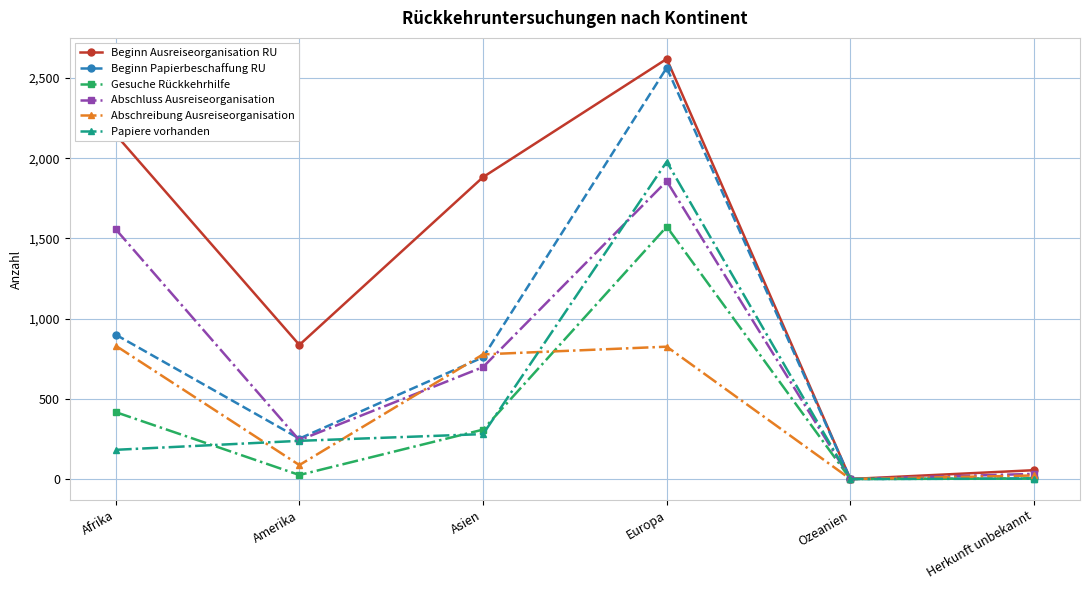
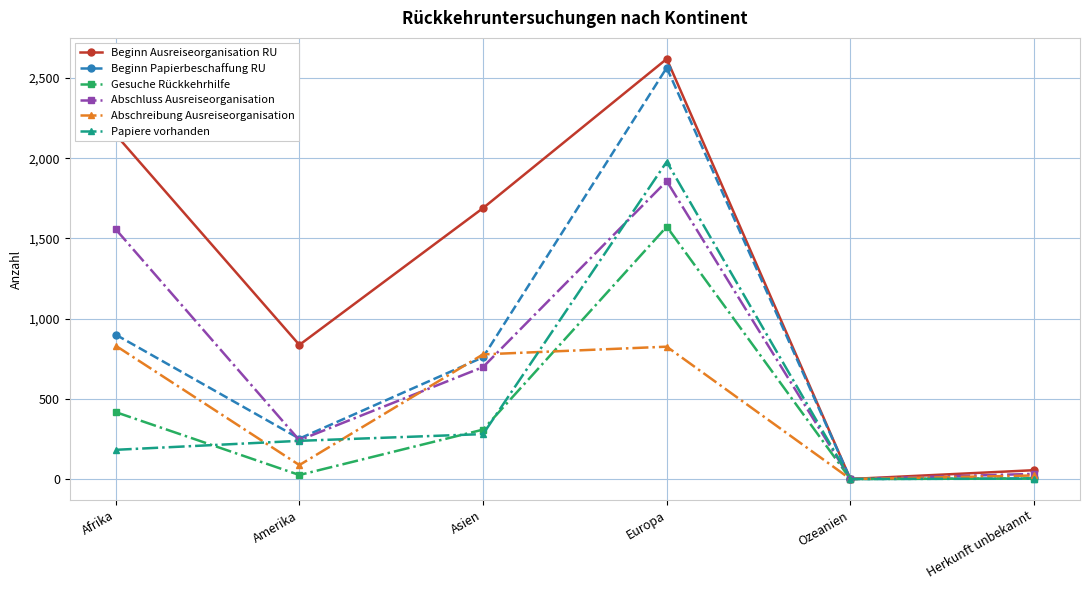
  {
    "Beginn Ausreiseorganisation RU": {
      "Amerika": "840",
-     "Asien": "1,880",
+     "Asien": "1,690",
      "Europa": "2,620",
      "Herkunft unbekannt": "60"
    },
    "Beginn Papierbeschaffung RU": {
      "Afrika": "900",
      "Asien": "760",
      "Europa": "2,560"
    },
    "Abschluss Ausreiseorganisation": {
      "Afrika": "1,560",
      "Asien": "700",
      "Europa": "1,860"
    },
    "Abschreibung Ausreiseorganisation": {
      "Afrika": "830",
      "Amerika": "90",
      "Asien": "780",
      "Europa": "830"
    }
  }
